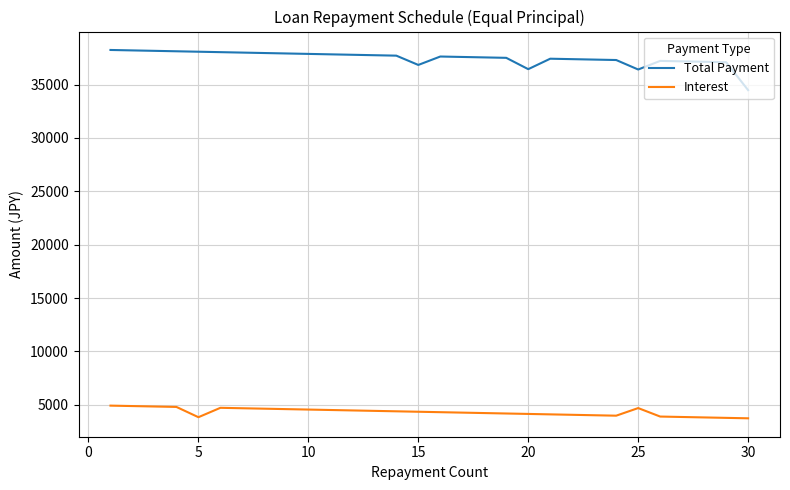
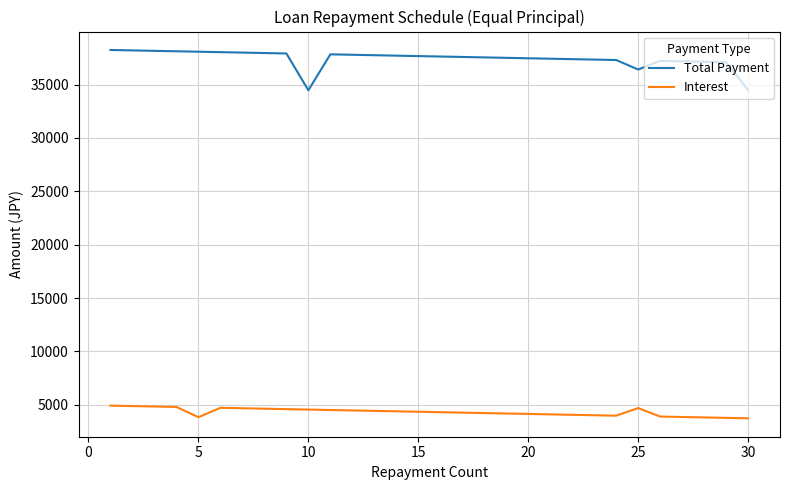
  {
    "Total Payment": {
      "5": 38100,
-     "10": 37900,
-     "15": 36800,
-     "20": 36500,
+     "10": 34500,
+     "15": 37700,
+     "20": 37500,
      "25": 36400
    },
    "Interest": {
      "5": 3800,
      "10": 4500,
      "15": 4300,
      "20": 4100,
      "25": 4700,
      "30": 3700
    }
  }
